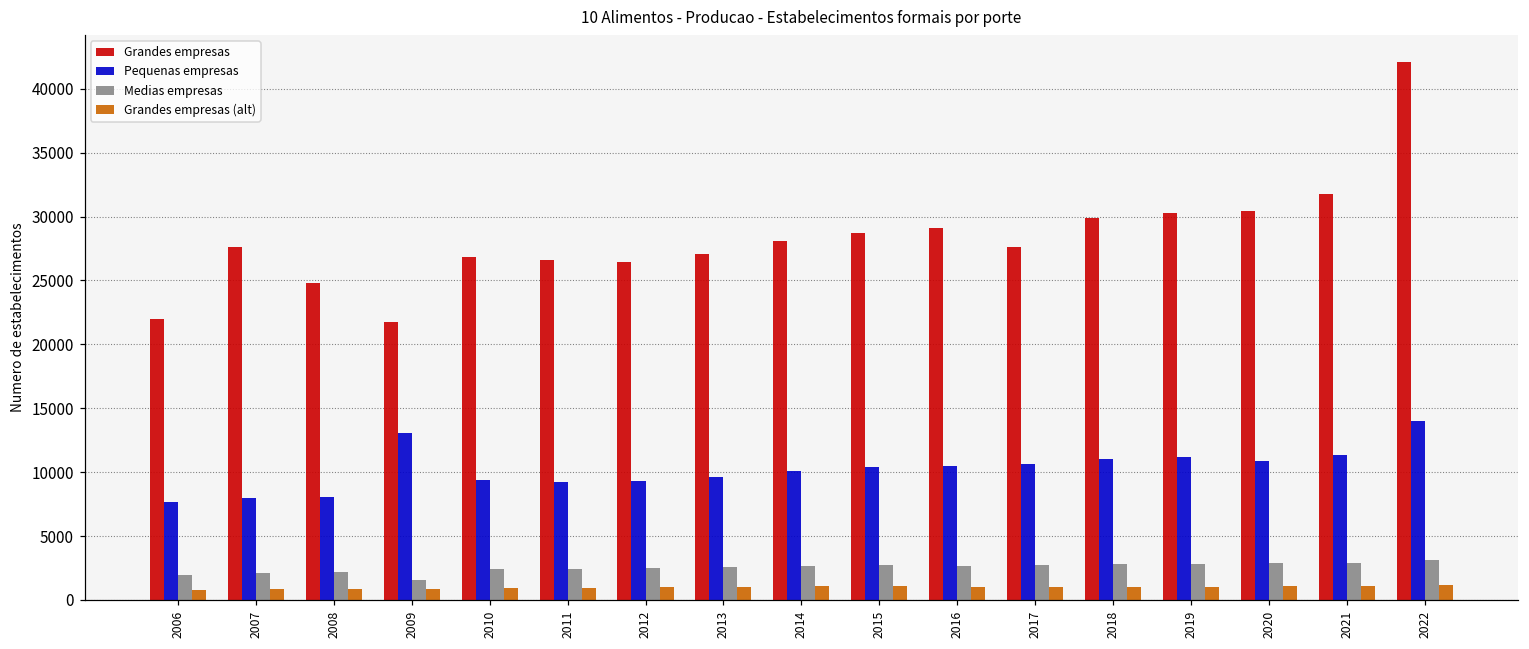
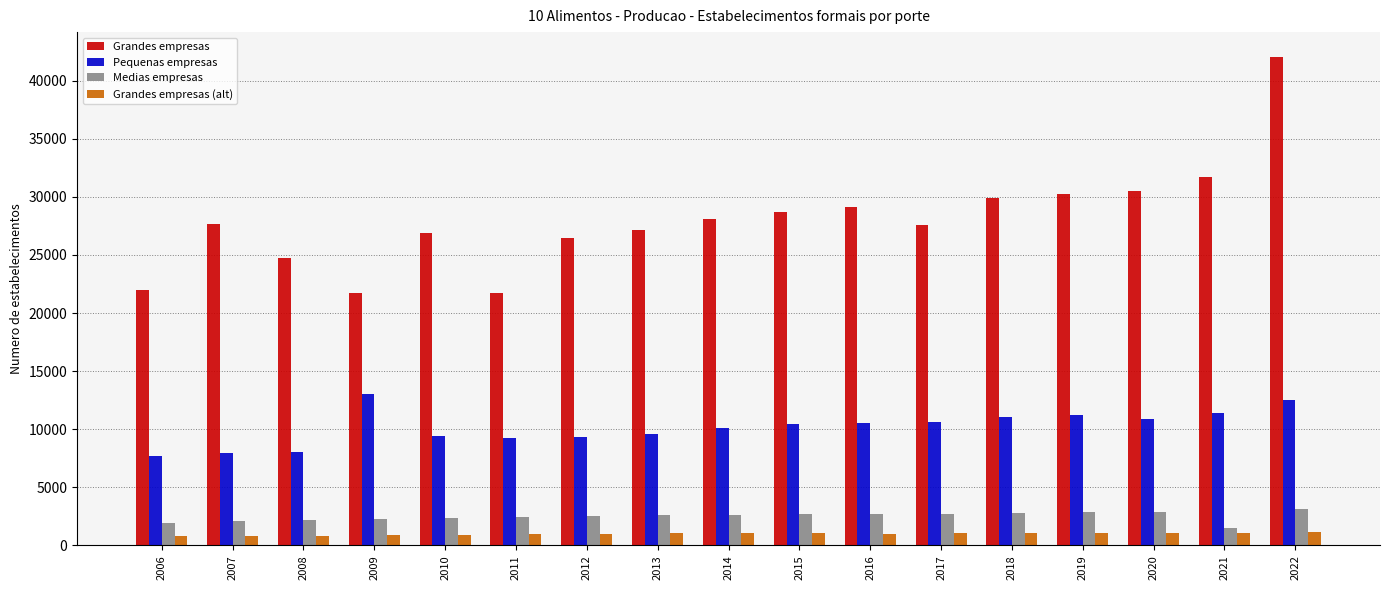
  {
    "Grandes empresas": {
      "2006": 22000,
      "2007": 27600,
      "2008": 24800,
      "2009": 21700,
      "2010": 26900,
-     "2011": 26600,
+     "2011": 21700,
      "2012": 26500,
      "2013": 27100,
      "2014": 28100,
      "2015": 28700,
      "2016": 29100,
      "2017": 27600,
      "2018": 29900,
      "2019": 30300,
      "2020": 30500,
      "2021": 31700,
      "2022": 42100
    },
    "Pequenas empresas": {
      "2006": 7700,
      "2007": 7900,
      "2008": 8100,
      "2009": 13100,
      "2010": 9400,
      "2011": 9300,
      "2012": 9300,
      "2013": 9600,
      "2014": 10100,
      "2015": 10400,
      "2016": 10500,
      "2017": 10700,
      "2018": 11100,
      "2019": 11200,
      "2020": 10900,
      "2021": 11400,
-     "2022": 14000
+     "2022": 12500
    },
    "Medias empresas": {
      "2006": 2000,
      "2007": 2100,
      "2008": 2200,
-     "2009": 1600,
+     "2009": 2300,
      "2010": 2400,
      "2011": 2400,
      "2012": 2500,
      "2013": 2600,
      "2014": 2700,
      "2015": 2700,
      "2016": 2700,
      "2017": 2700,
      "2018": 2800,
      "2019": 2800,
      "2020": 2900,
-     "2021": 2900,
+     "2021": 1500,
      "2022": 3100
    },
    "Grandes empresas (alt)": {
      "2006": 800,
      "2007": 800,
      "2008": 800,
      "2009": 900,
      "2010": 900,
      "2011": 1000,
      "2012": 1000,
      "2013": 1000,
      "2014": 1100,
      "2015": 1100,
      "2016": 1000,
      "2017": 1000,
      "2018": 1000,
      "2019": 1000,
      "2020": 1100,
      "2021": 1100,
      "2022": 1100
    }
  }
